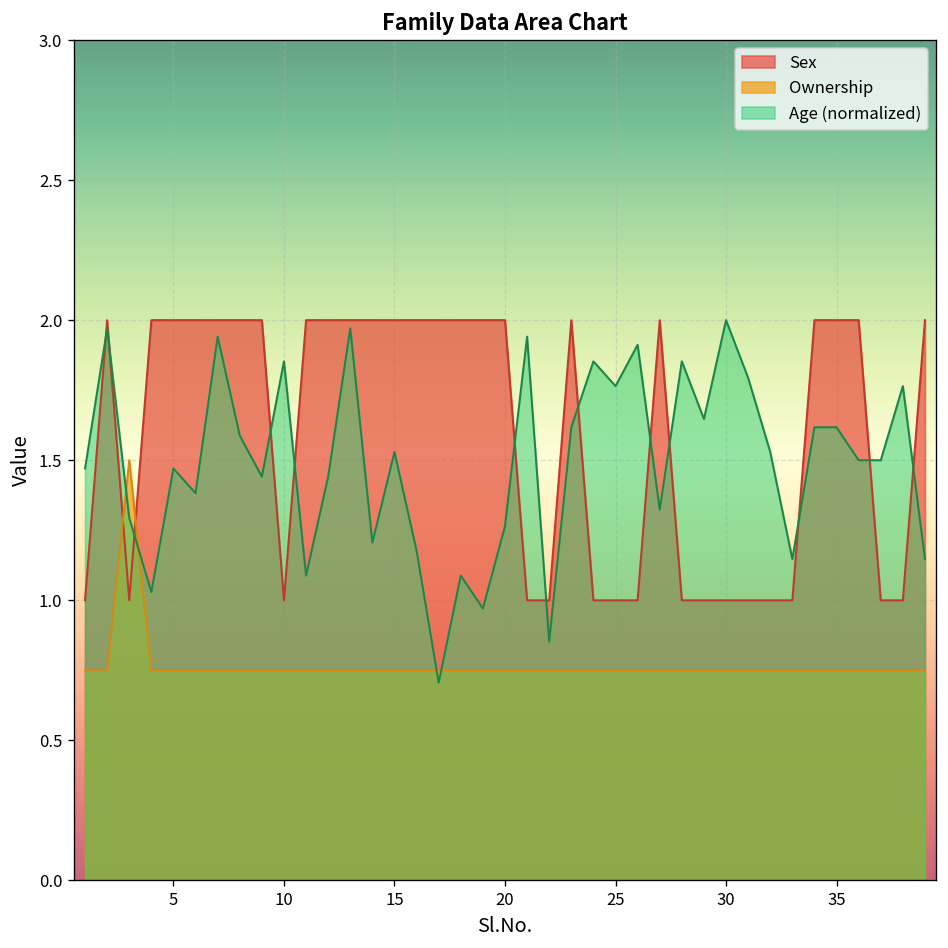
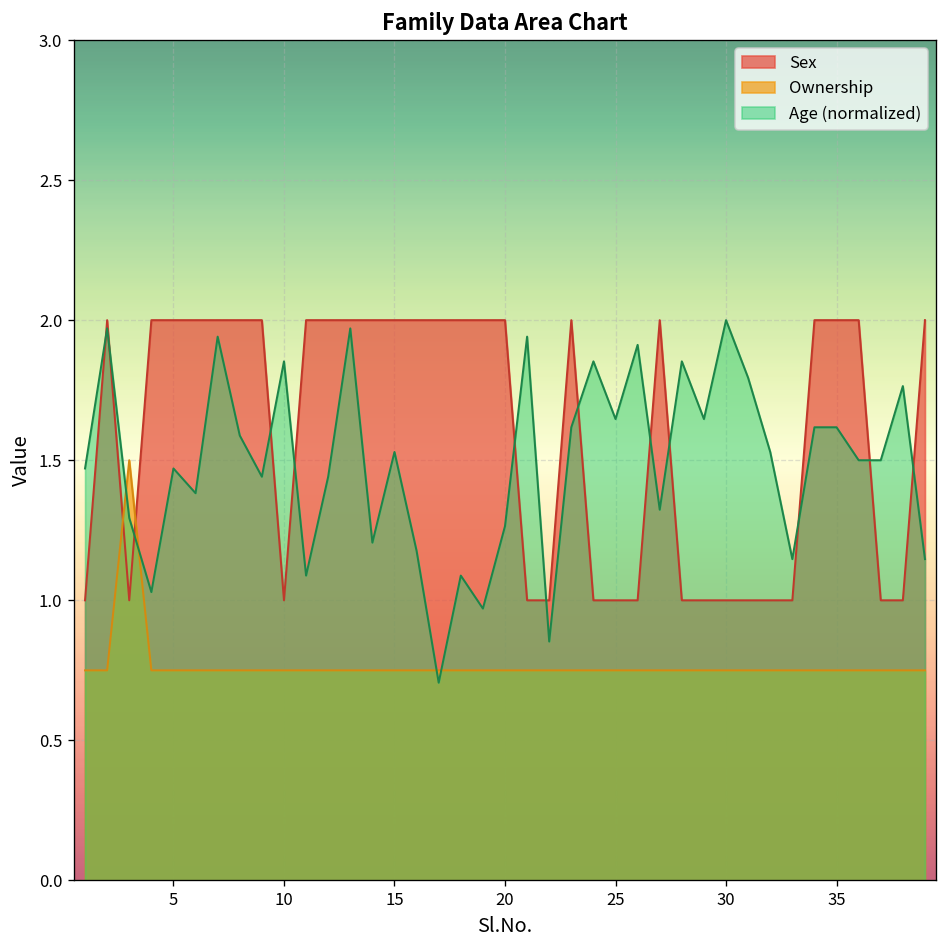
  {
    "Sex": {
      "5": 2.00,
      "10": 1.00,
      "15": 2.00,
      "20": 2.00,
      "25": 1.00,
      "30": 1.00,
      "35": 2.00
    },
    "Ownership": {
      "5": 0.75,
      "10": 0.75,
      "15": 0.75,
      "20": 0.75,
      "25": 0.75,
      "30": 0.75,
      "35": 0.75
    },
    "Age (normalized)": {
      "5": 1.47,
      "10": 1.85,
      "15": 1.53,
      "20": 1.26,
-     "25": 1.76,
+     "25": 1.65,
      "30": 2.00,
      "35": 1.62
    }
  }
